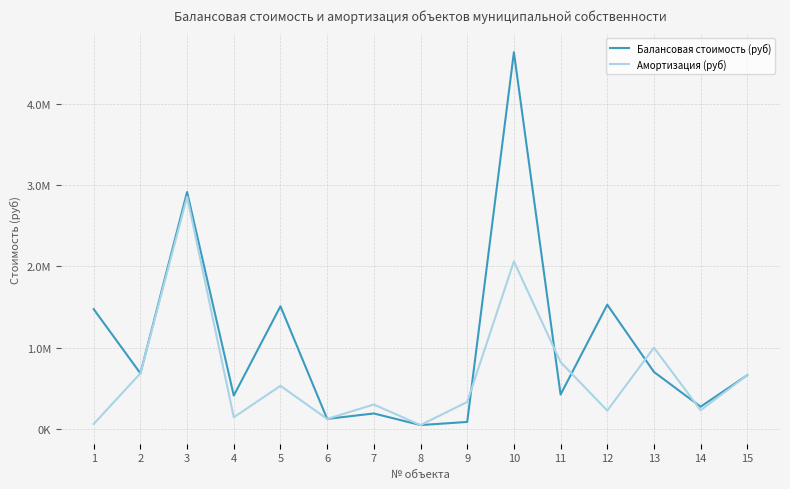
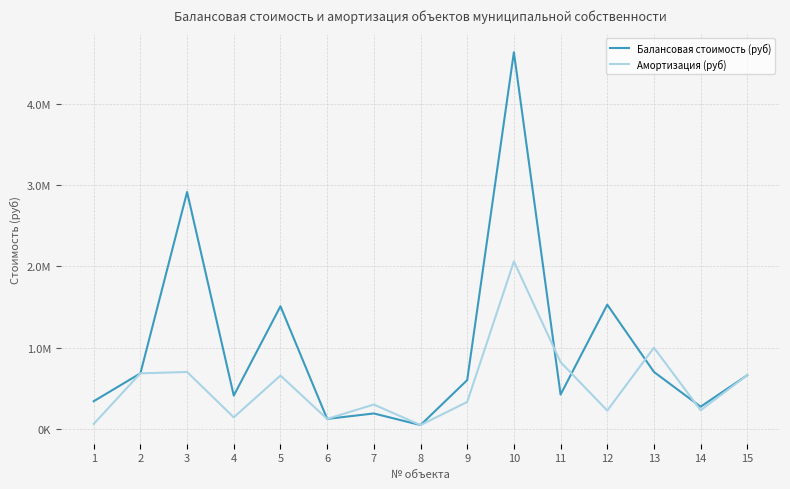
  {
    "Балансовая стоимость (руб)": {
-     "1": 1500000,
+     "1": 300000,
      "3": 2900000,
      "4": 400000,
      "5": 1500000,
      "7": 200000,
-     "9": 100000,
+     "9": 600000,
      "10": 4600000,
      "11": 400000,
      "12": 1500000,
      "13": 700000,
      "14": 300000
    },
    "Амортизация (руб)": {
      "1": 100000,
-     "3": 2900000,
+     "3": 700000,
      "4": 100000,
-     "5": 500000,
+     "5": 700000,
      "7": 300000,
      "9": 300000,
      "10": 2100000,
      "11": 800000,
      "12": 200000,
      "13": 1000000,
      "14": 200000
    }
  }
